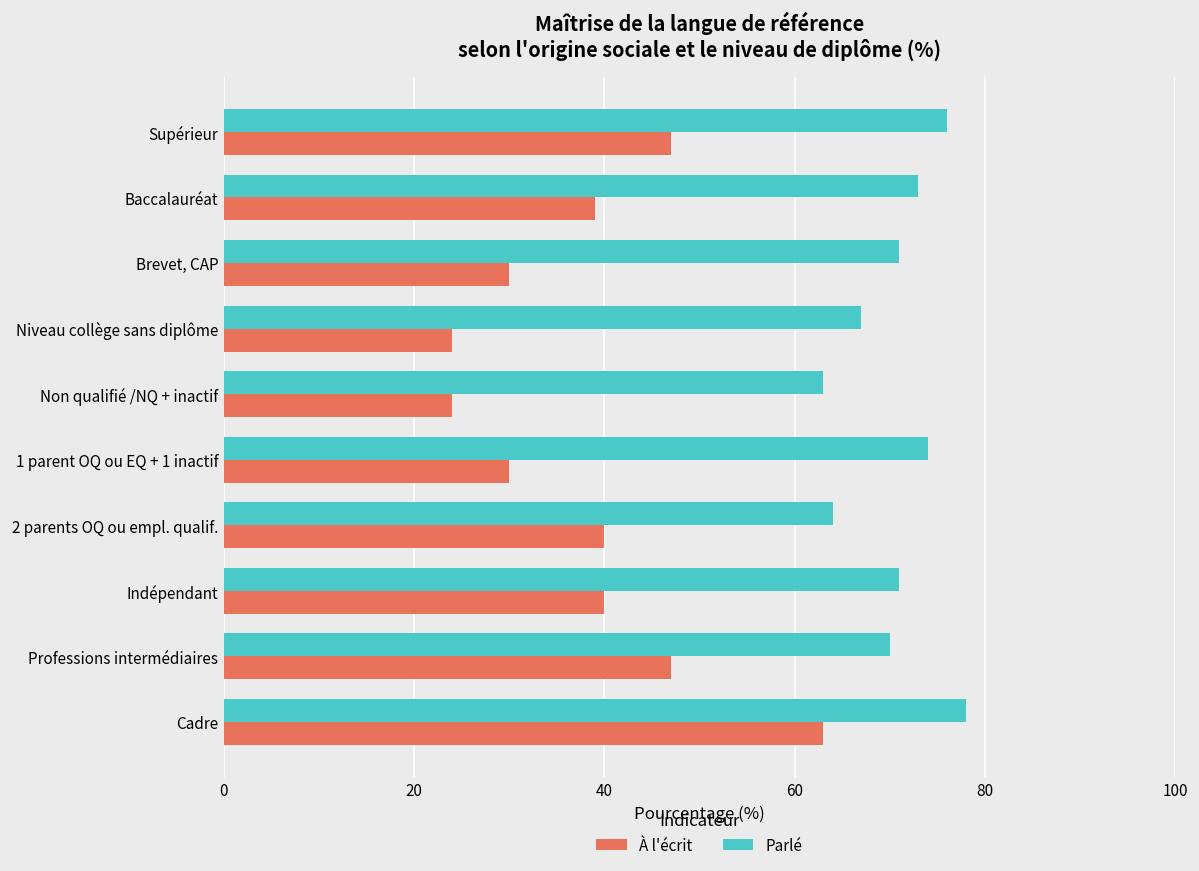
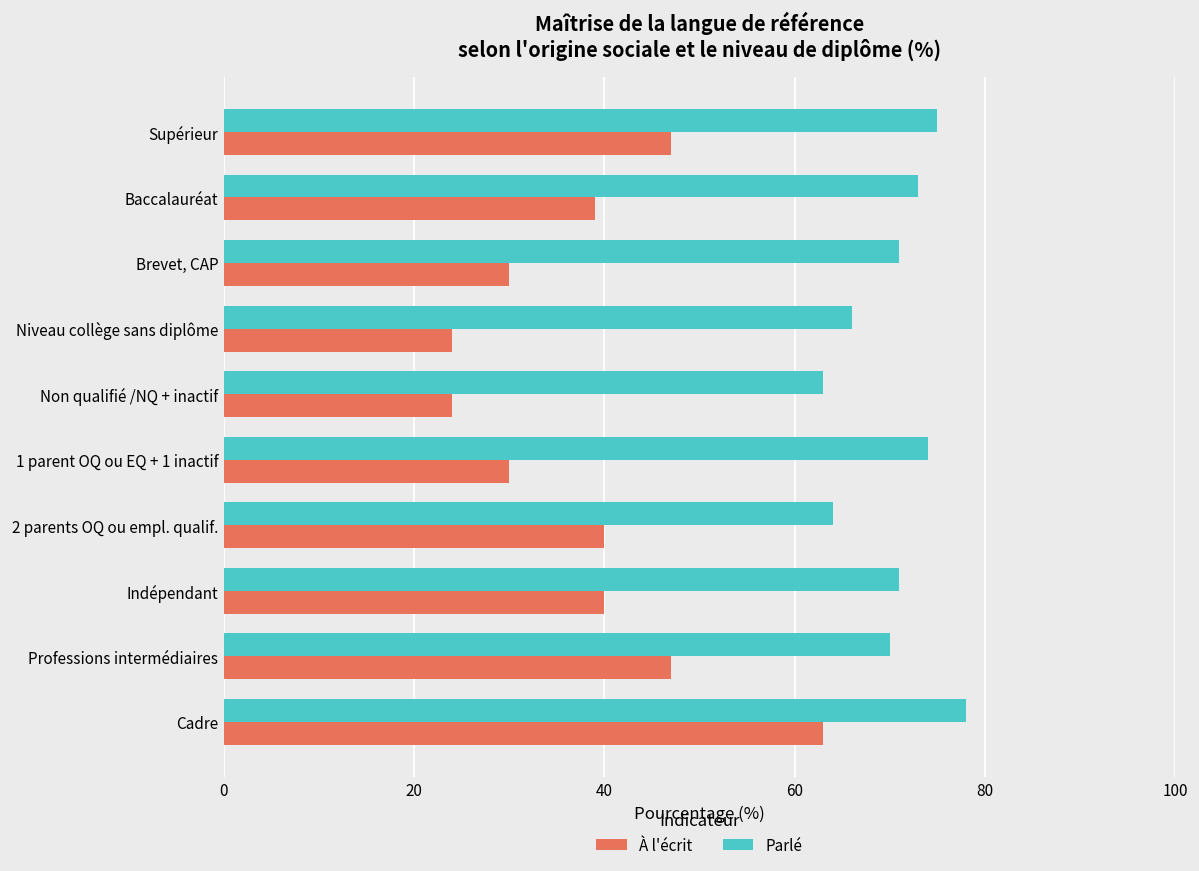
  {
    "À l'écrit": {
      "Supérieur": 47,
      "Baccalauréat": 39,
      "Brevet, CAP": 30,
      "Niveau collège sans diplôme": 24,
      "Non qualifié /NQ + inactif": 24,
      "1 parent OQ ou EQ + 1 inactif": 30,
      "2 parents OQ ou empl. qualif.": 40,
      "Indépendant": 40,
      "Professions intermédiaires": 47,
      "Cadre": 63
    },
    "Parlé": {
-     "Supérieur": 76,
+     "Supérieur": 75,
      "Baccalauréat": 73,
      "Brevet, CAP": 71,
-     "Niveau collège sans diplôme": 67,
+     "Niveau collège sans diplôme": 66,
      "Non qualifié /NQ + inactif": 63,
      "1 parent OQ ou EQ + 1 inactif": 74,
      "2 parents OQ ou empl. qualif.": 64,
      "Indépendant": 71,
      "Professions intermédiaires": 70,
      "Cadre": 78
    }
  }
